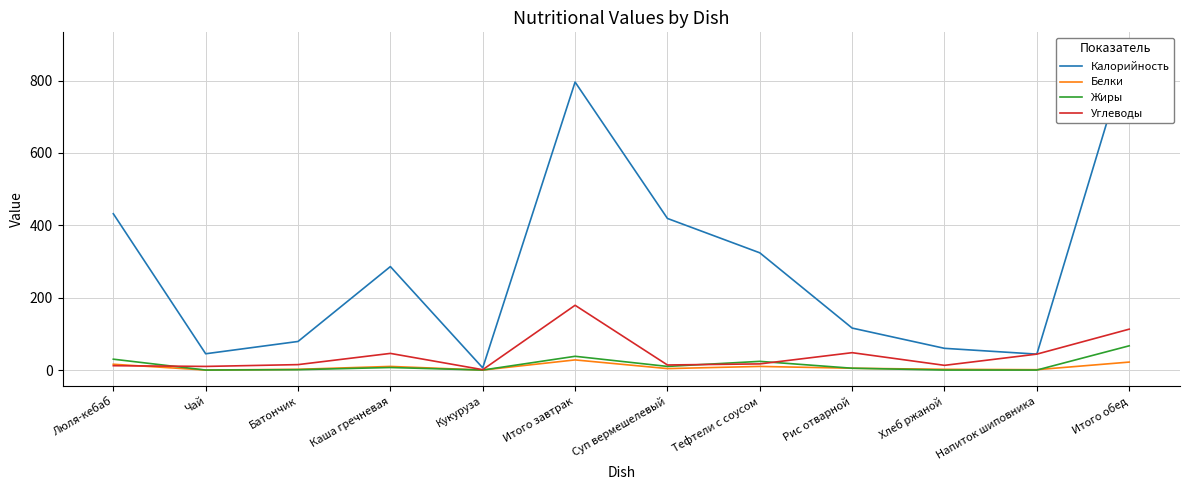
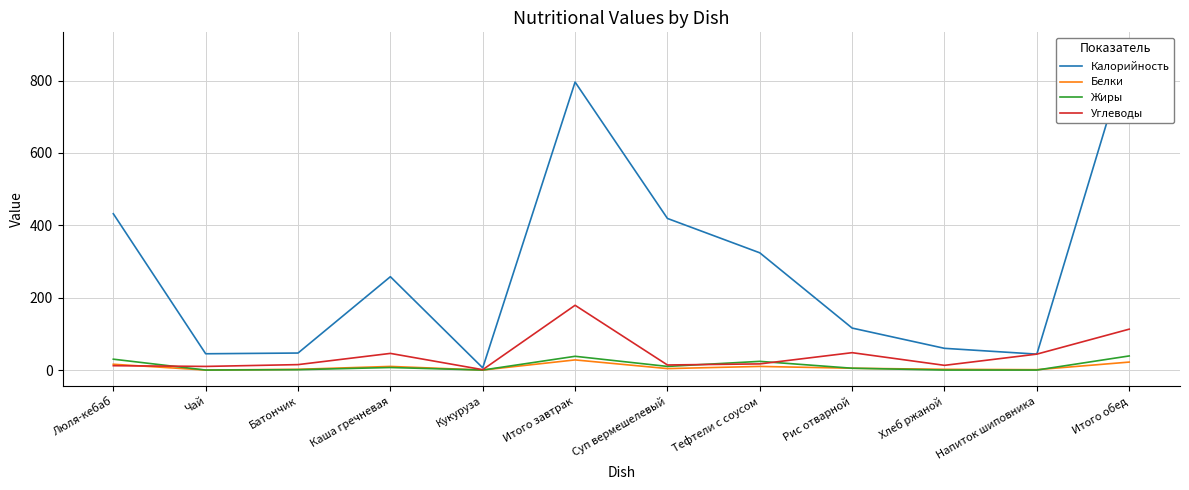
  {
    "Калорийность": {
      "Люля-кебаб": 430,
      "Чай": 50,
-     "Батончик": 80,
-     "Каша гречневая": 290,
+     "Батончик": 50,
+     "Каша гречневая": 260,
      "Итого завтрак": 800,
      "Суп вермешелевый": 420,
      "Тефтели с соусом": 320,
      "Рис отварной": 120,
      "Хлеб ржаной": 60
    },
    "Белки": {
      "Итого завтрак": 30,
      "Итого обед": 20
    },
    "Жиры": {
      "Люля-кебаб": 30,
      "Итого завтрак": 40,
-     "Итого обед": 70
+     "Итого обед": 40
    },
    "Углеводы": {
      "Чай": 10,
      "Батончик": 20,
      "Каша гречневая": 50,
      "Итого завтрак": 180,
      "Рис отварной": 50,
      "Хлеб ржаной": 10,
      "Итого обед": 110
    }
  }
